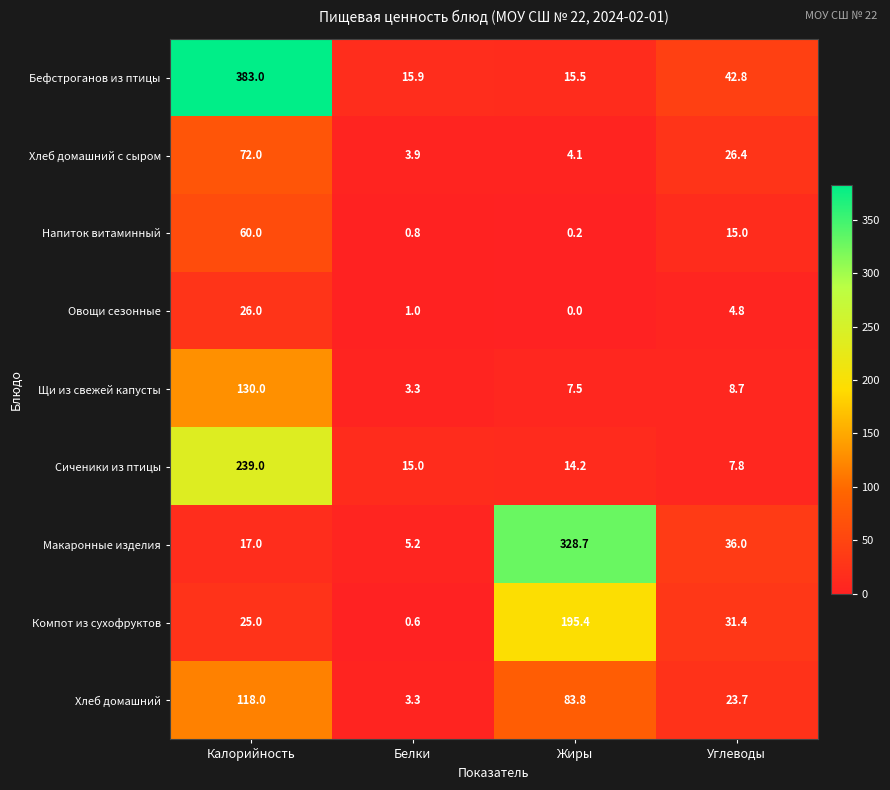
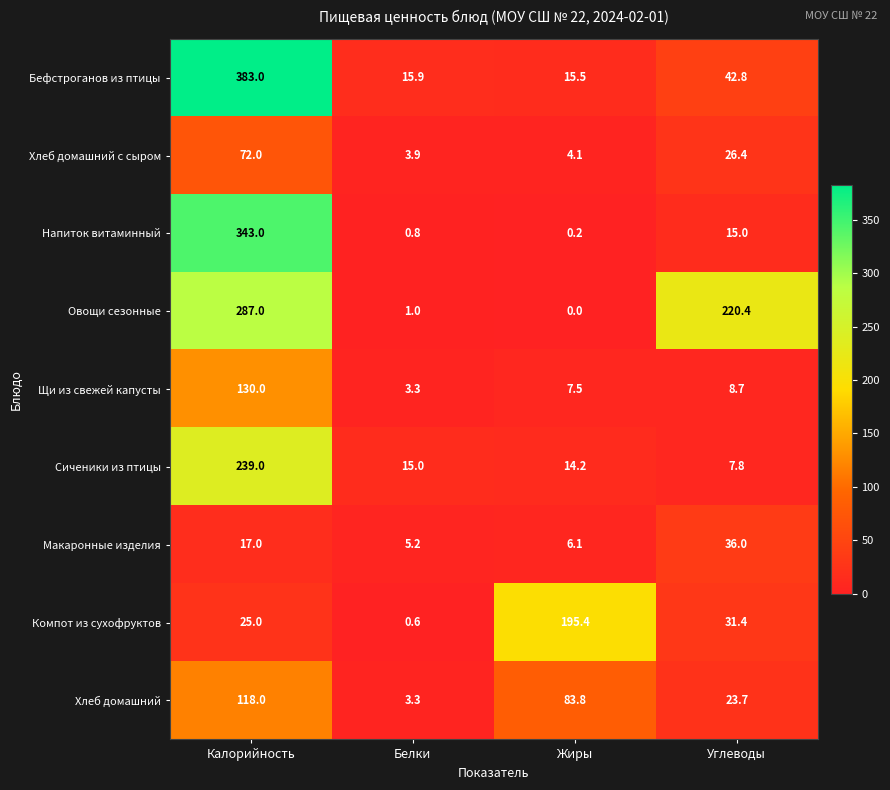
  {
    "Бефстроганов из птицы": {
      "Калорийность": 383.0,
      "Белки": 15.9,
      "Жиры": 15.5,
      "Углеводы": 42.8
    },
    "Хлеб домашний с сыром": {
      "Калорийность": 72.0,
      "Белки": 3.9,
      "Жиры": 4.1,
      "Углеводы": 26.4
    },
    "Напиток витаминный": {
-     "Калорийность": 60.0,
+     "Калорийность": 343.0,
      "Белки": 0.8,
      "Жиры": 0.2,
      "Углеводы": 15.0
    },
    "Овощи сезонные": {
-     "Калорийность": 26.0,
+     "Калорийность": 287.0,
      "Белки": 1.0,
      "Жиры": 0.0,
-     "Углеводы": 4.8
+     "Углеводы": 220.4
    },
    "Щи из свежей капусты": {
      "Калорийность": 130.0,
      "Белки": 3.3,
      "Жиры": 7.5,
      "Углеводы": 8.7
    },
    "Сиченики из птицы": {
      "Калорийность": 239.0,
      "Белки": 15.0,
      "Жиры": 14.2,
      "Углеводы": 7.8
    },
    "Макаронные изделия": {
      "Калорийность": 17.0,
      "Белки": 5.2,
-     "Жиры": 328.7,
+     "Жиры": 6.1,
      "Углеводы": 36.0
    },
    "Компот из сухофруктов": {
      "Калорийность": 25.0,
      "Белки": 0.6,
      "Жиры": 195.4,
      "Углеводы": 31.4
    },
    "Хлеб домашний": {
      "Калорийность": 118.0,
      "Белки": 3.3,
      "Жиры": 83.8,
      "Углеводы": 23.7
    }
  }
